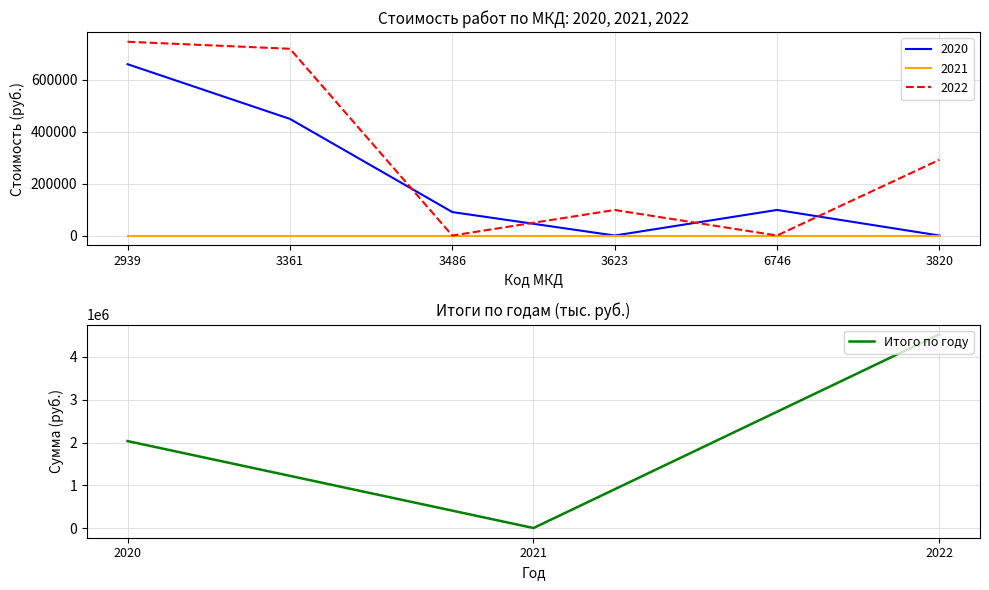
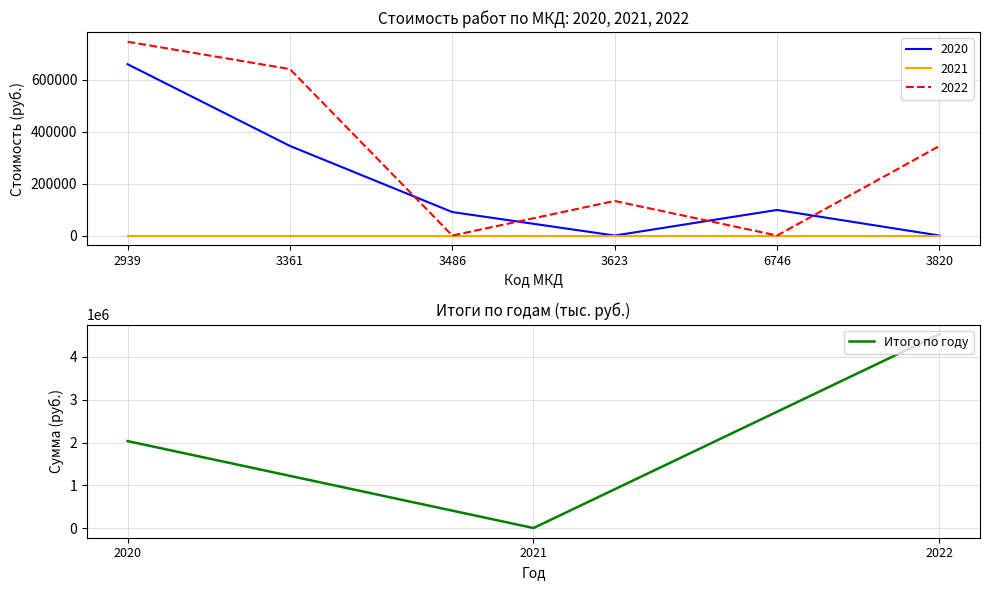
  {
    "Стоимость работ по МКД: 2020, 2021, 2022": {
      "2020": {
        "2939": 660000,
-       "3361": 450000,
+       "3361": 350000,
        "3486": 90000,
        "6746": 100000
      },
      "2021": {
        "2939": 0,
        "3361": 0
      },
      "2022": {
        "2939": 750000,
-       "3361": 720000,
-       "3623": 100000,
-       "3820": 290000
+       "3361": 640000,
+       "3623": 130000,
+       "3820": 340000
      }
    },
    "Итоги по годам (тыс. руб.)": {
      "2020": 2000000,
      "2021": 0
    }
  }
